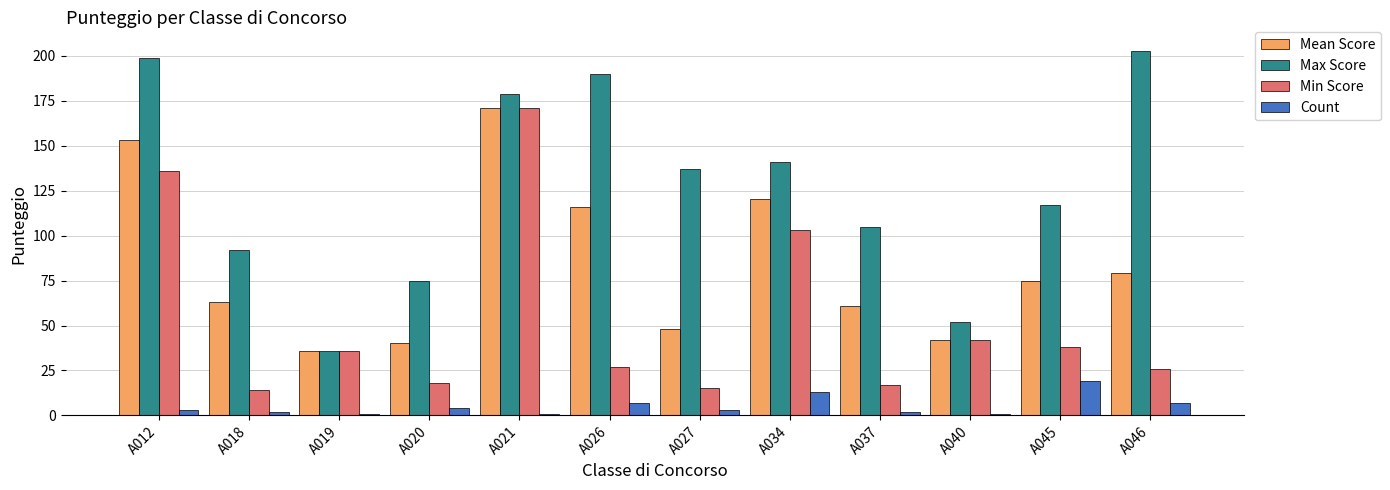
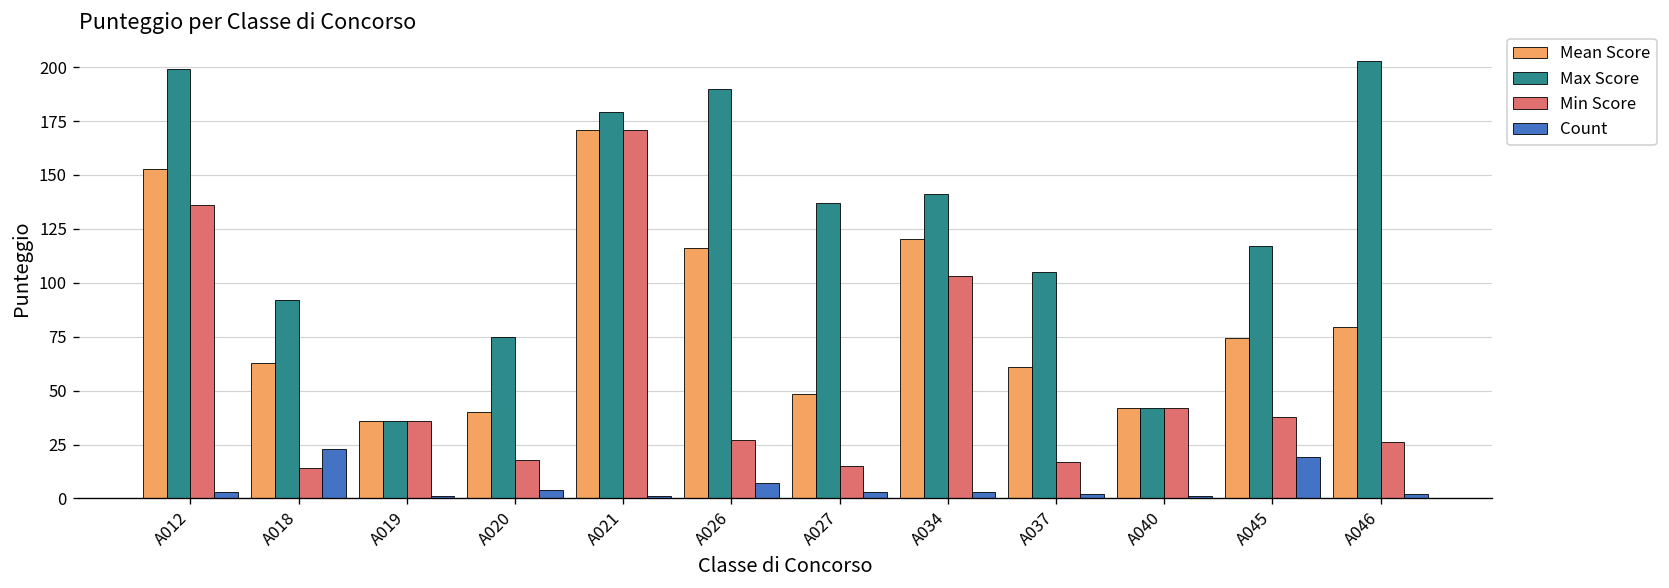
  {
    "Max Score": {
      "A012": 199,
      "A018": 92,
      "A019": 36,
      "A020": 75,
      "A021": 179,
      "A026": 190,
      "A027": 137,
      "A034": 141,
      "A037": 105,
-     "A040": 52,
+     "A040": 42,
      "A045": 117,
      "A046": 203
    },
    "Count": {
      "A012": 3,
-     "A018": 2,
+     "A018": 23,
      "A020": 4,
      "A026": 7,
      "A027": 3,
-     "A034": 13,
+     "A034": 3,
      "A037": 2,
      "A045": 19,
-     "A046": 7
+     "A046": 2
    }
  }
